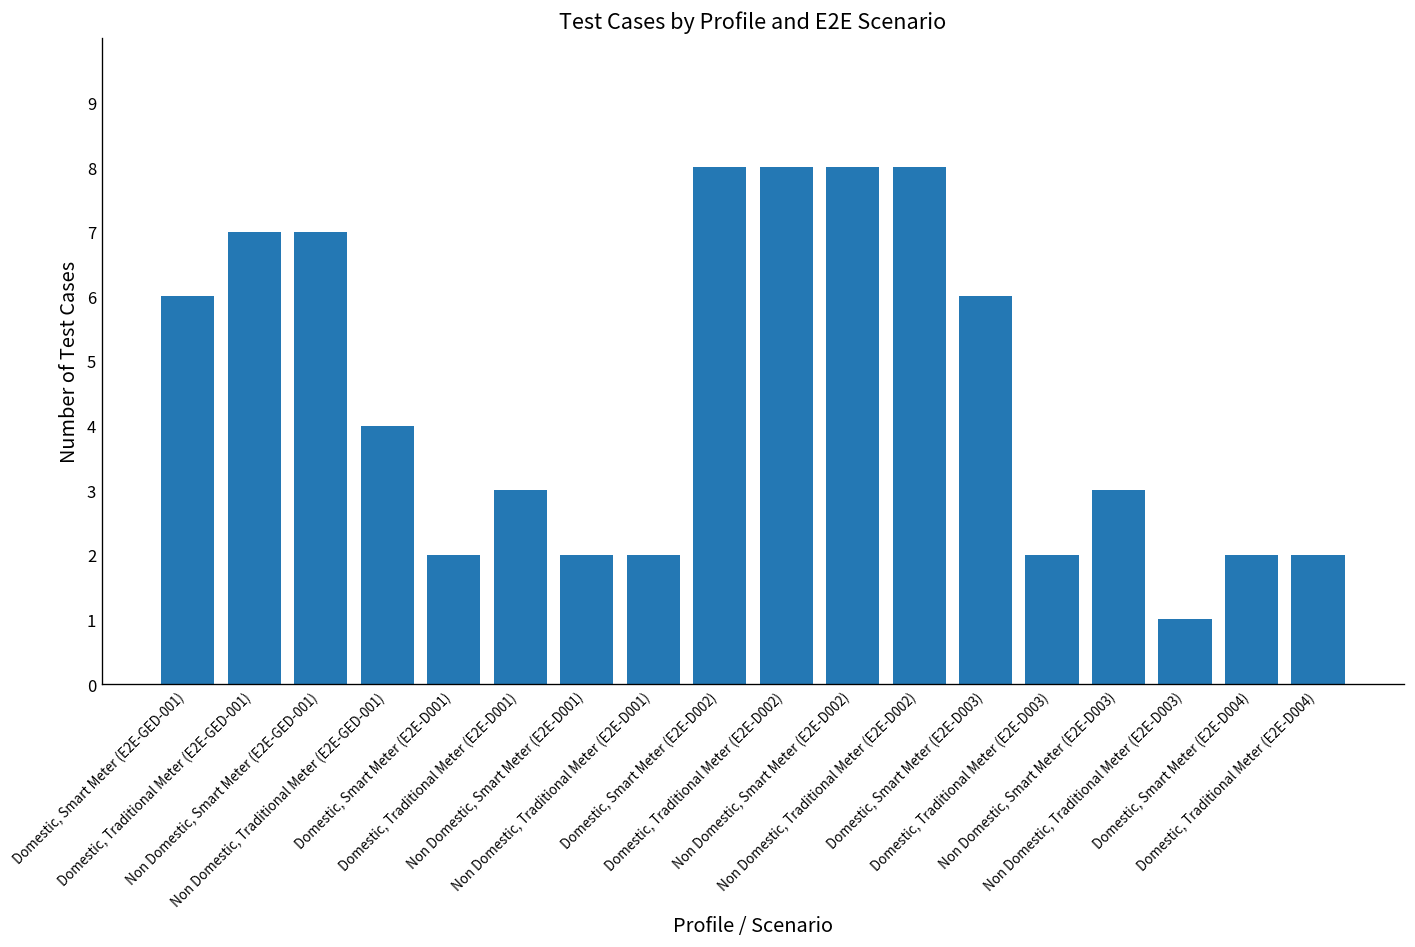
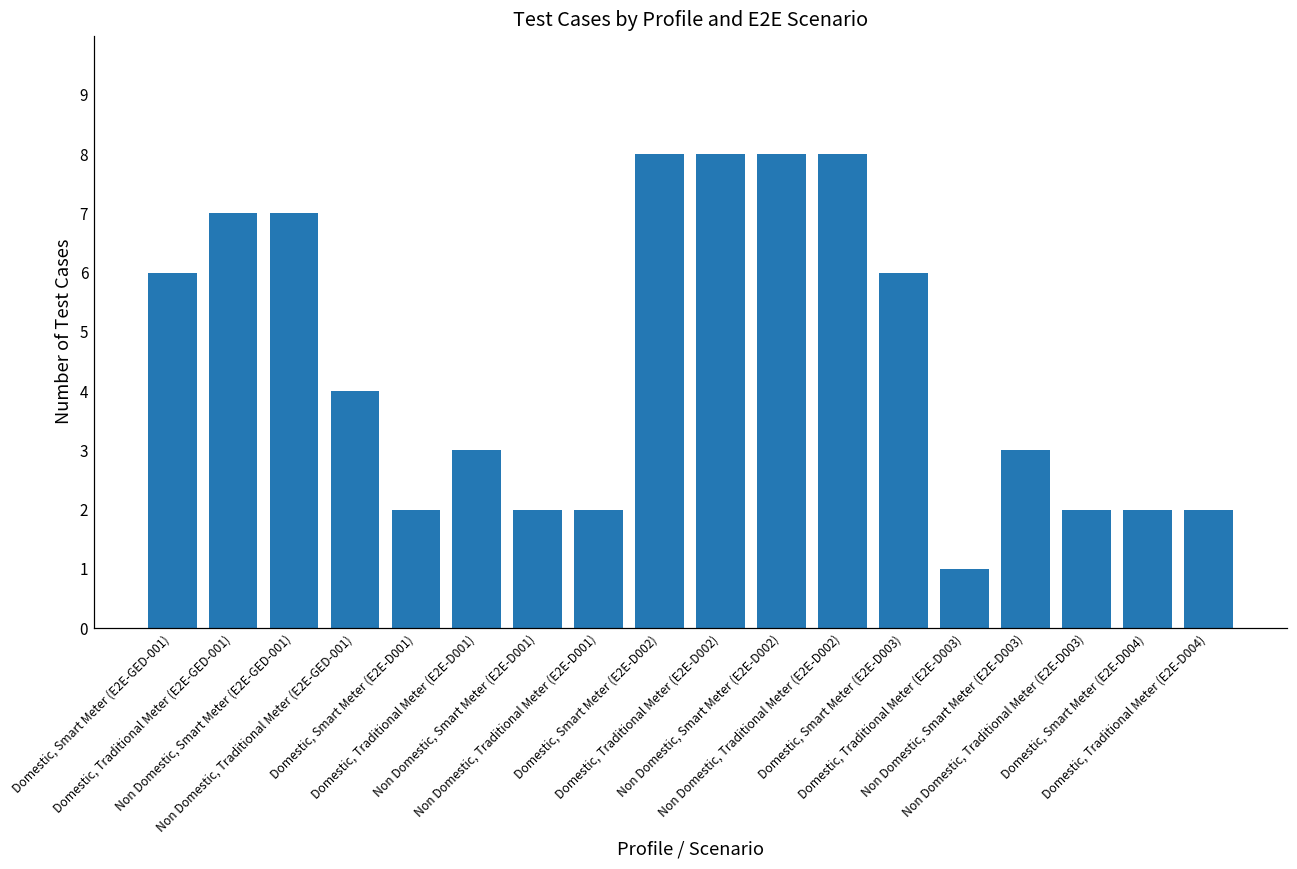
  {
    "Domestic, Smart Meter (E2E-GED-001)": 6,
    "Domestic, Traditional Meter (E2E-GED-001)": 7,
    "Non Domestic, Smart Meter (E2E-GED-001)": 7,
    "Non Domestic, Traditional Meter (E2E-GED-001)": 4,
    "Domestic, Smart Meter (E2E-D001)": 2,
    "Domestic, Traditional Meter (E2E-D001)": 3,
    "Non Domestic, Smart Meter (E2E-D001)": 2,
    "Non Domestic, Traditional Meter (E2E-D001)": 2,
    "Domestic, Smart Meter (E2E-D002)": 8,
    "Domestic, Traditional Meter (E2E-D002)": 8,
    "Non Domestic, Smart Meter (E2E-D002)": 8,
    "Non Domestic, Traditional Meter (E2E-D002)": 8,
    "Domestic, Smart Meter (E2E-D003)": 6,
-   "Domestic, Traditional Meter (E2E-D003)": 2,
+   "Domestic, Traditional Meter (E2E-D003)": 1,
    "Non Domestic, Smart Meter (E2E-D003)": 3,
-   "Non Domestic, Traditional Meter (E2E-D003)": 1,
+   "Non Domestic, Traditional Meter (E2E-D003)": 2,
    "Domestic, Smart Meter (E2E-D004)": 2,
    "Domestic, Traditional Meter (E2E-D004)": 2
  }
